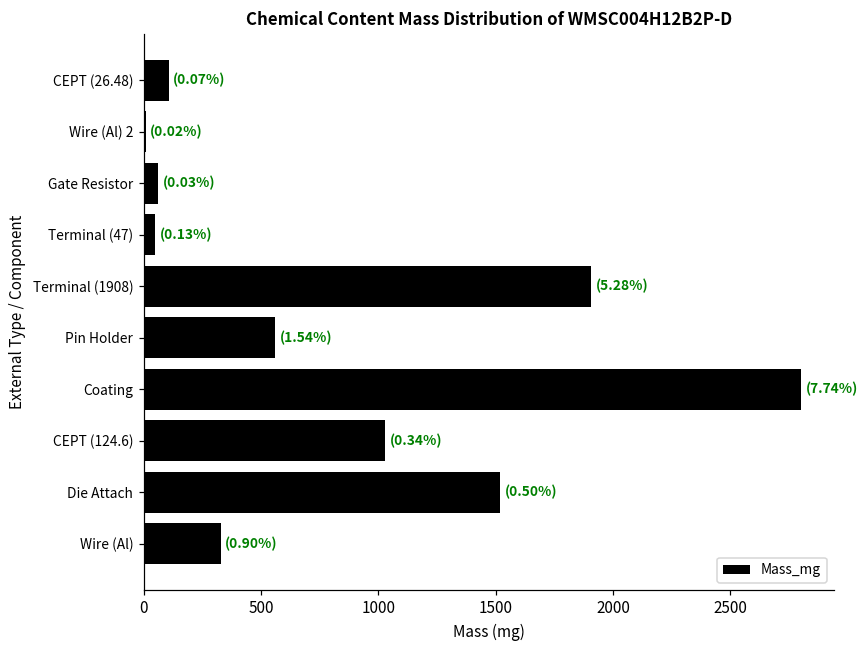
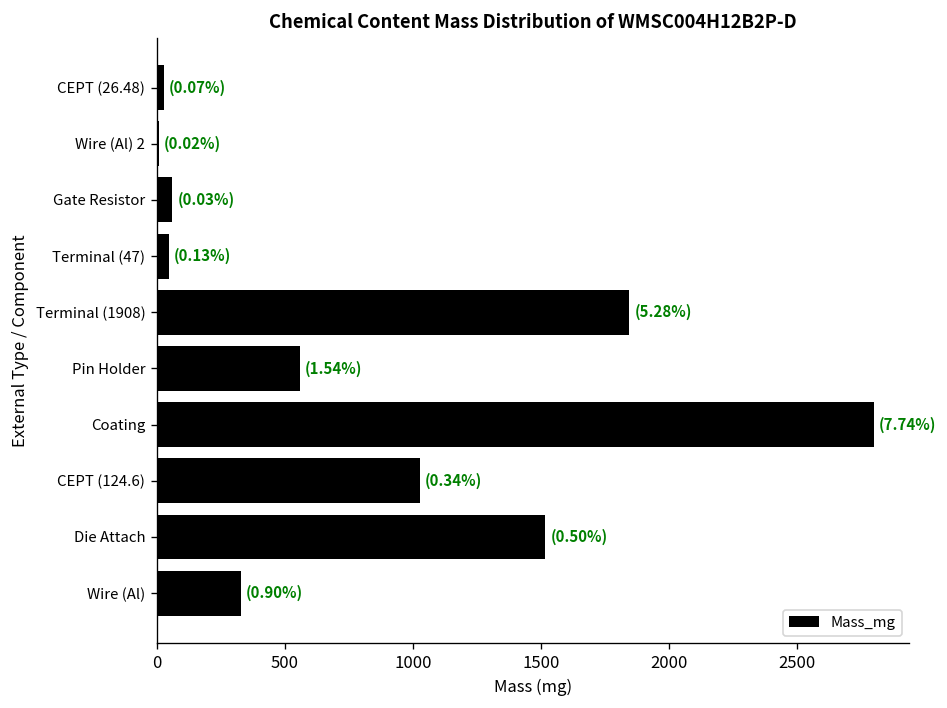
  {
-   "CEPT (26.48)": 110,
-   "Terminal (1908)": 1910
+   "CEPT (26.48)": 30,
+   "Terminal (1908)": 1850
  }
